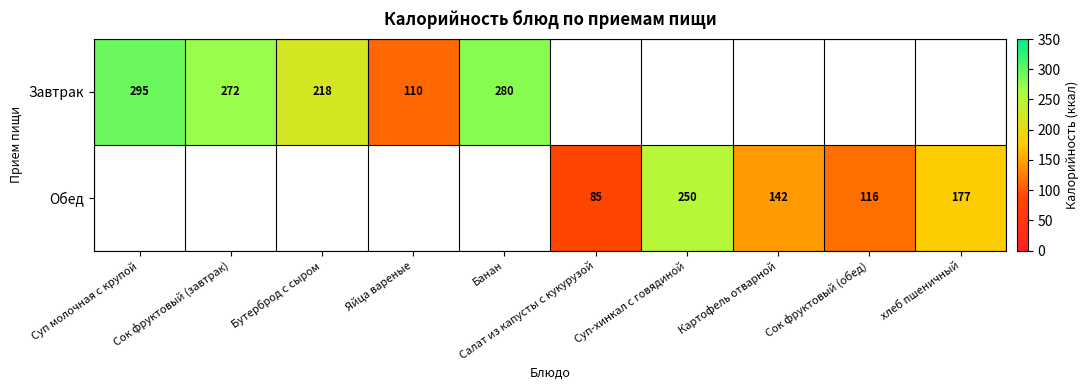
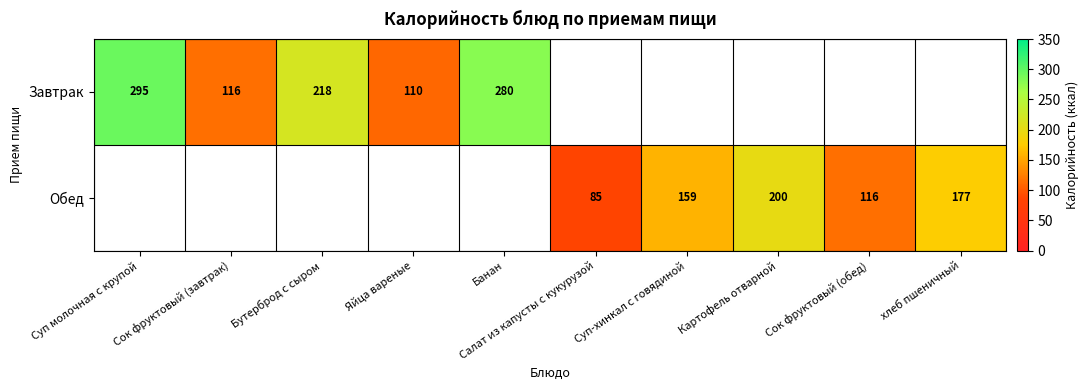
  {
    "Завтрак": {
      "Суп молочная с крупой": 295,
-     "Сок фруктовый (завтрак)": 272,
+     "Сок фруктовый (завтрак)": 116,
      "Бутерброд с сыром": 218,
      "Яйца вареные": 110,
      "Банан": 280
    },
    "Обед": {
      "Салат из капусты с кукурузой": 85,
-     "Суп-хинкал с говядиной": 250,
-     "Картофель отварной": 142,
+     "Суп-хинкал с говядиной": 159,
+     "Картофель отварной": 200,
      "Сок фруктовый (обед)": 116,
      "хлеб пшеничный": 177
    }
  }
